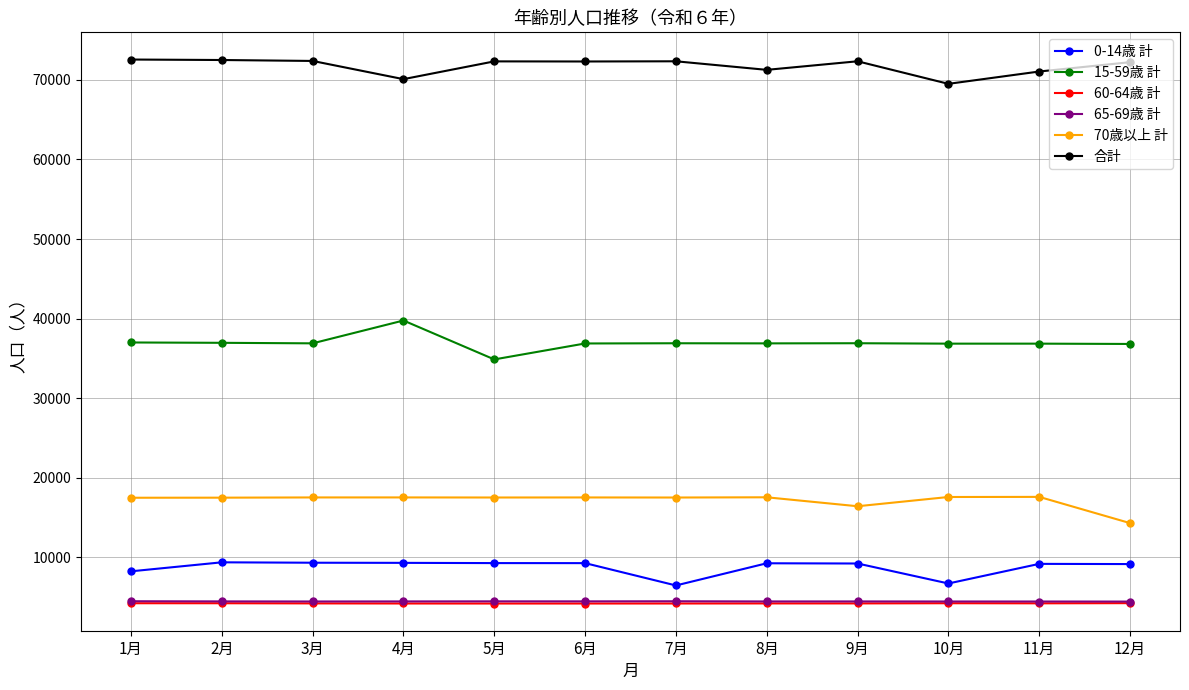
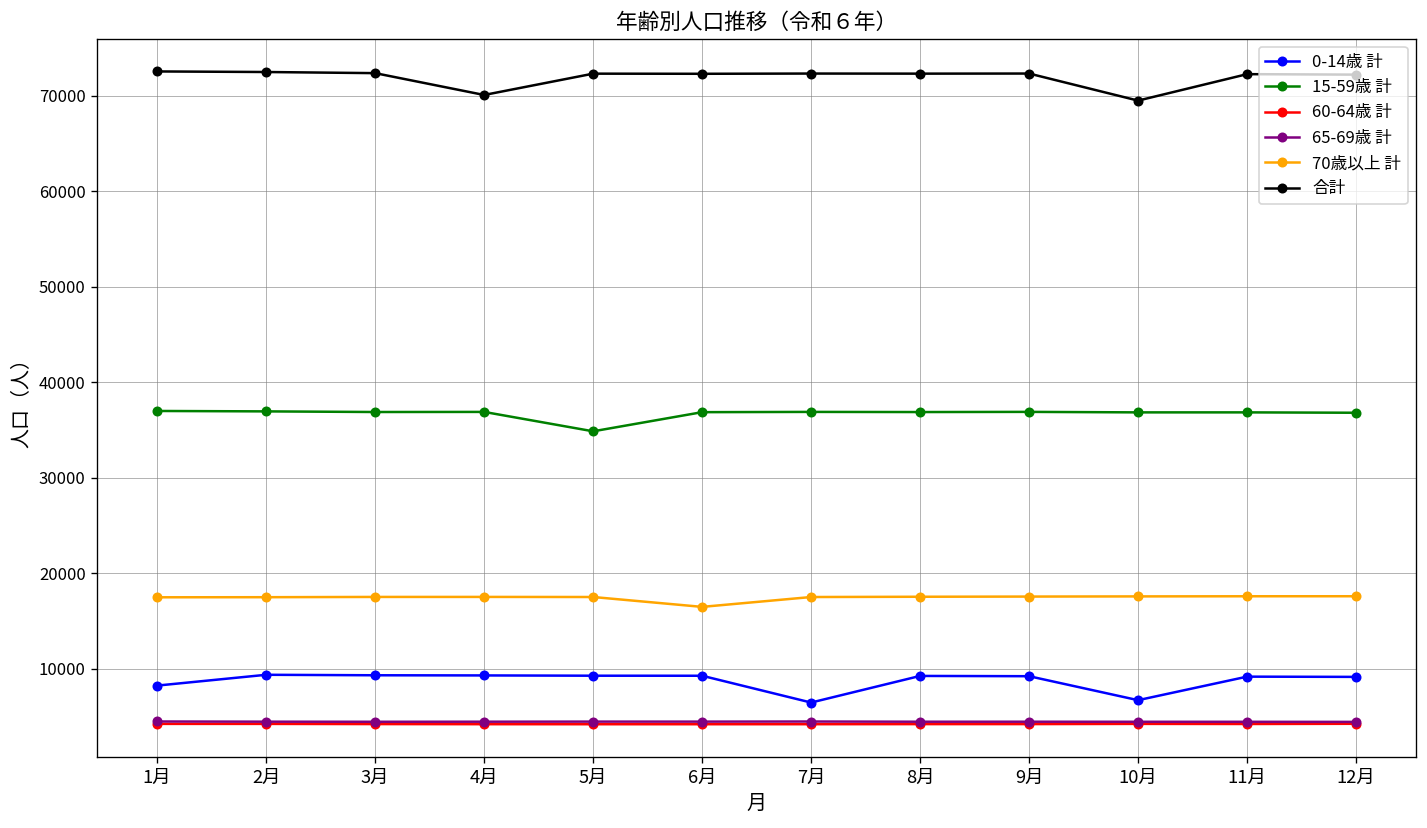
  {
    "0-14歳 計": {
      "1月": 8000,
      "2月": 9000,
      "3月": 9000,
      "4月": 9000,
      "5月": 9000,
      "6月": 9000,
      "7月": 6000,
      "8月": 9000,
      "9月": 9000,
      "10月": 7000,
      "11月": 9000,
      "12月": 9000
    },
    "15-59歳 計": {
      "1月": 37000,
      "2月": 37000,
      "3月": 37000,
-     "4月": 40000,
+     "4月": 37000,
      "5月": 35000,
      "6月": 37000,
      "7月": 37000,
      "8月": 37000,
      "9月": 37000,
      "10月": 37000,
      "11月": 37000,
      "12月": 37000
    },
    "70歳以上 計": {
      "1月": 17000,
      "2月": 17000,
      "3月": 18000,
      "4月": 18000,
      "5月": 18000,
-     "6月": 18000,
+     "6月": 16000,
      "7月": 18000,
      "8月": 18000,
-     "9月": 16000,
+     "9月": 18000,
      "10月": 18000,
      "11月": 18000,
-     "12月": 14000
+     "12月": 18000
    },
    "合計": {
      "1月": 73000,
      "2月": 73000,
      "3月": 72000,
      "4月": 70000,
      "5月": 72000,
      "6月": 72000,
      "7月": 72000,
-     "8月": 71000,
+     "8月": 72000,
      "9月": 72000,
      "10月": 70000,
-     "11月": 71000
+     "11月": 72000
    }
  }
